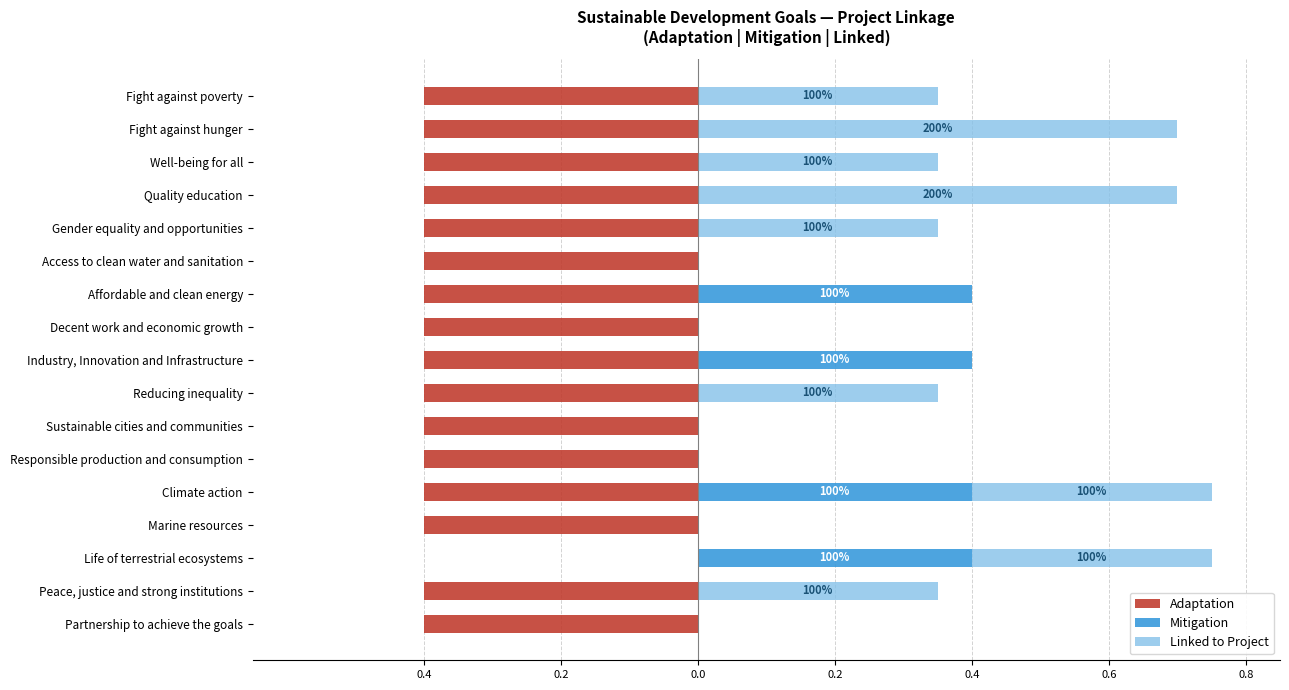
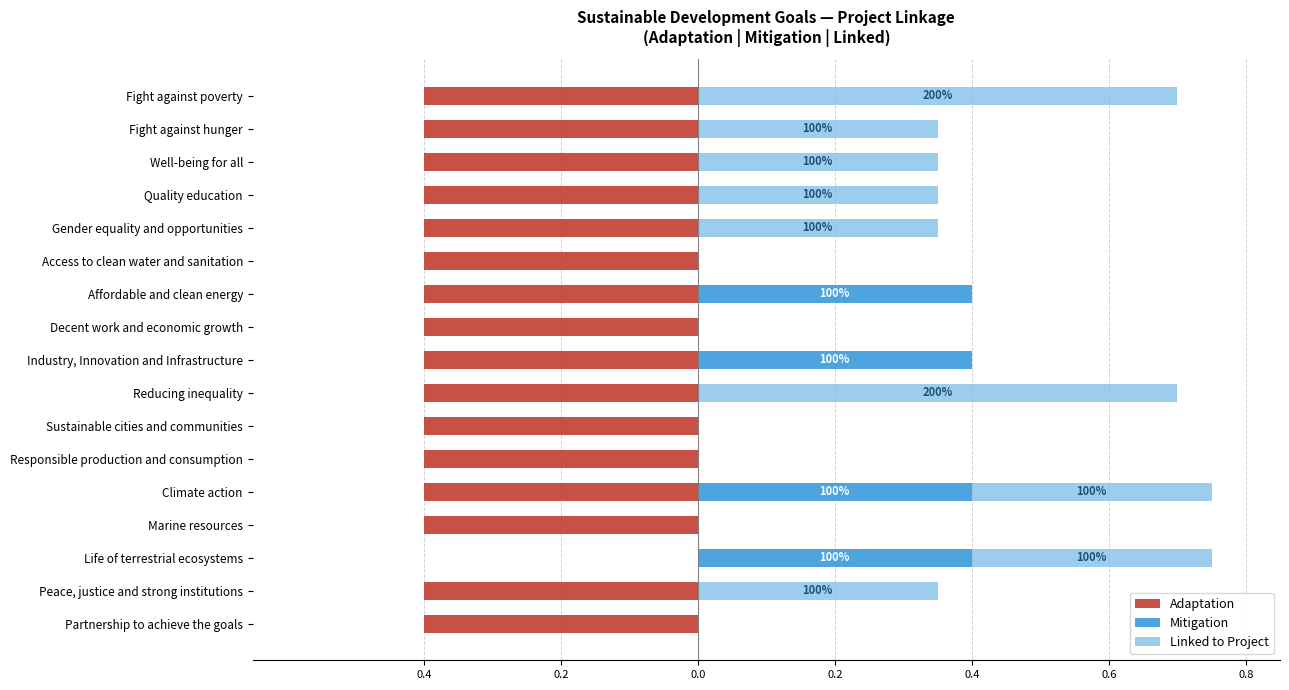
  {
    "Linked to Project": {
-     "Fight against poverty": "100%",
-     "Fight against hunger": "200%",
-     "Quality education": "200%",
-     "Reducing inequality": "100%"
+     "Fight against poverty": "200%",
+     "Fight against hunger": "100%",
+     "Quality education": "100%",
+     "Reducing inequality": "200%"
    }
  }
